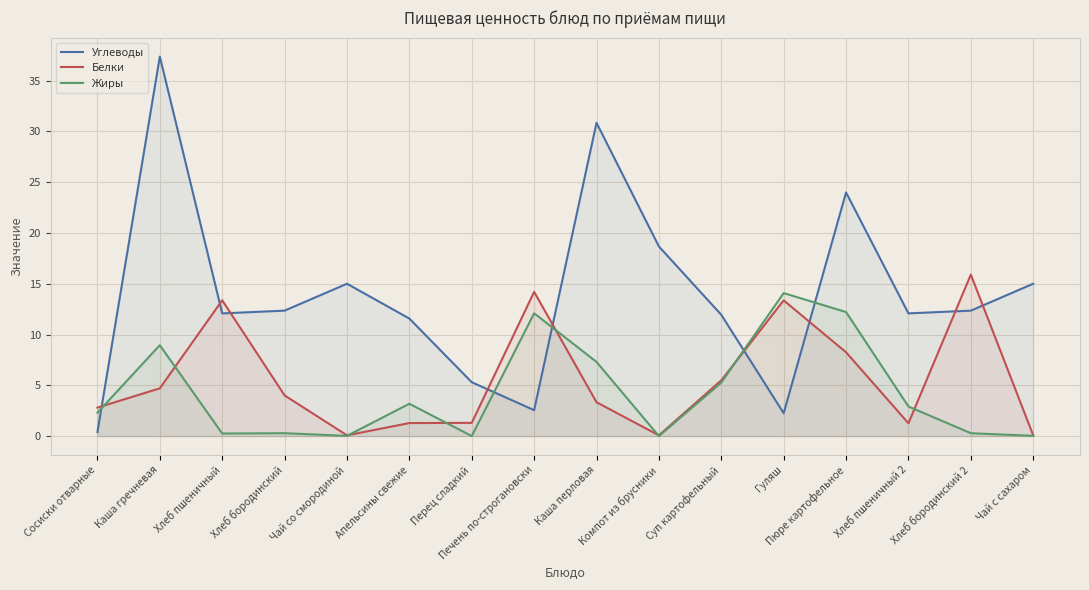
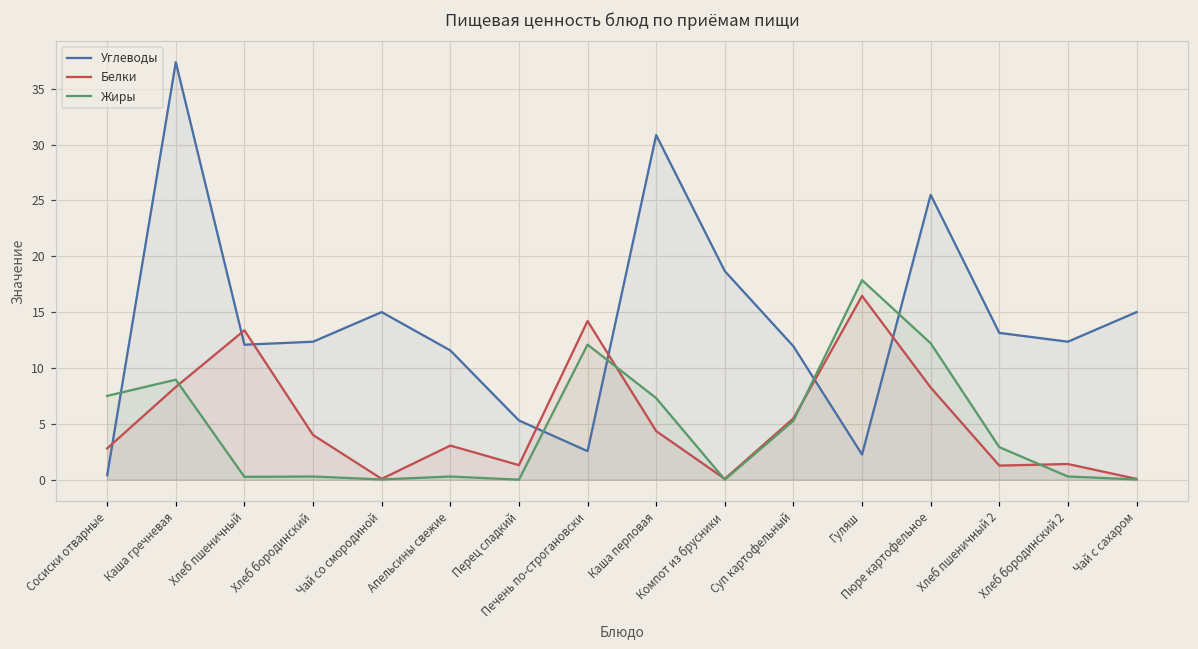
  {
    "Углеводы": {
      "Сосиски отварные": 0.4,
      "Каша гречневая": 37.4,
      "Хлеб пшеничный": 12.1,
      "Хлеб бородинский": 12.4,
      "Чай со смородиной": 15.0,
      "Апельсины свежие": 11.6,
      "Перец сладкий": 5.3,
      "Печень по-строгановски": 2.6,
      "Каша перловая": 30.9,
      "Компот из брусники": 18.7,
      "Суп картофельный": 11.9,
      "Гуляш": 2.3,
-     "Пюре картофельное": 24.0,
-     "Хлеб пшеничный 2": 12.1,
+     "Пюре картофельное": 25.5,
+     "Хлеб пшеничный 2": 13.1,
      "Хлеб бородинский 2": 12.4,
      "Чай с сахаром": 15.0
    },
    "Белки": {
      "Сосиски отварные": 2.8,
-     "Каша гречневая": 4.7,
+     "Каша гречневая": 8.3,
      "Хлеб пшеничный": 13.4,
      "Хлеб бородинский": 4.0,
-     "Апельсины свежие": 1.3,
+     "Апельсины свежие": 3.1,
      "Перец сладкий": 1.3,
      "Печень по-строгановски": 14.2,
-     "Каша перловая": 3.3,
-     "Гуляш": 13.4,
+     "Каша перловая": 4.4,
+     "Гуляш": 16.5,
      "Пюре картофельное": 8.3,
      "Хлеб пшеничный 2": 1.3,
-     "Хлеб бородинский 2": 15.9
+     "Хлеб бородинский 2": 1.4
    },
    "Жиры": {
-     "Сосиски отварные": 2.3,
+     "Сосиски отварные": 7.5,
      "Каша гречневая": 9.0,
      "Хлеб пшеничный": 0.3,
      "Хлеб бородинский": 0.3,
-     "Апельсины свежие": 3.2,
+     "Апельсины свежие": 0.3,
      "Перец сладкий": 0.0,
      "Печень по-строгановски": 12.1,
      "Каша перловая": 7.3,
-     "Гуляш": 14.1,
+     "Гуляш": 17.9,
      "Пюре картофельное": 12.2,
      "Хлеб пшеничный 2": 2.9,
      "Хлеб бородинский 2": 0.3
    }
  }
